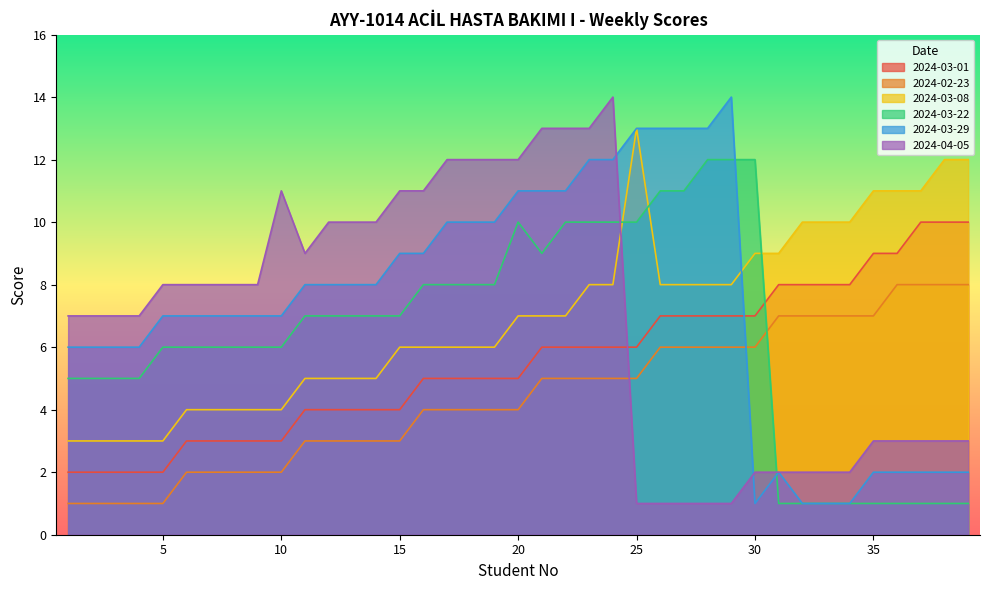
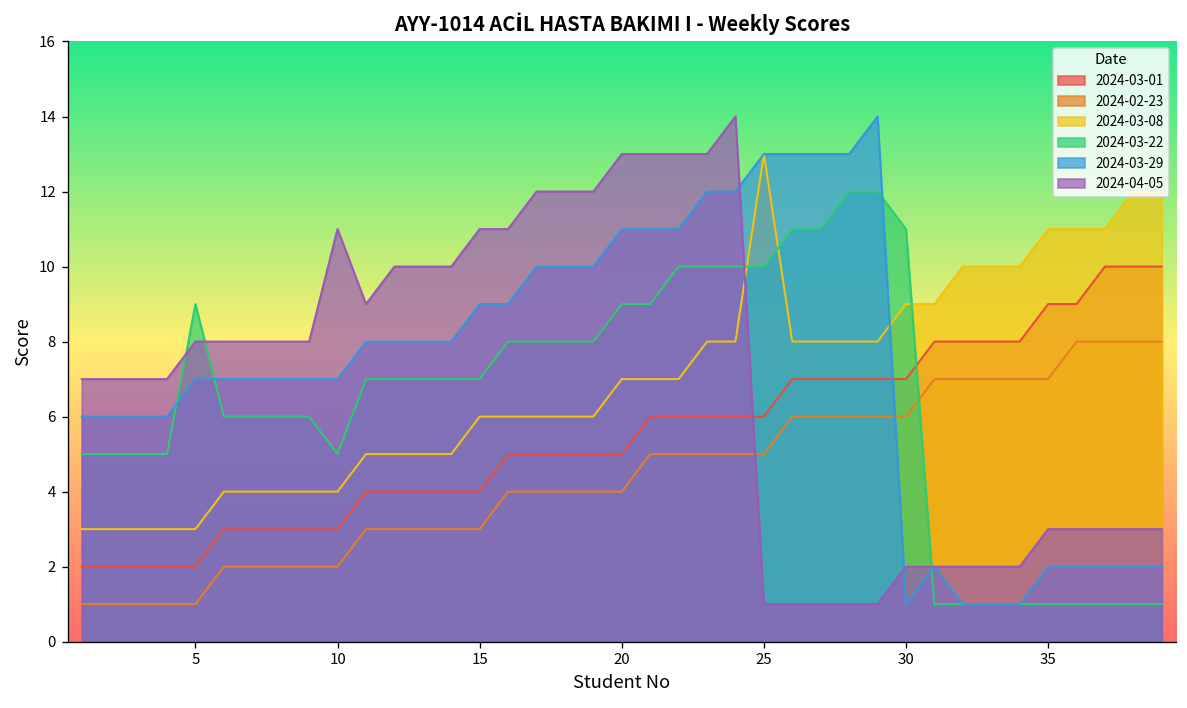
  {
    "2024-03-08": {
      "5": 3,
      "10": 4,
      "15": 6,
      "20": 7,
      "30": 9,
      "35": 11
    },
    "2024-03-22": {
-     "5": 6,
-     "10": 6,
+     "5": 9,
+     "10": 5,
      "15": 7,
-     "20": 10,
+     "20": 9,
      "25": 10,
-     "30": 12,
+     "30": 11,
      "35": 1
    },
    "2024-03-29": {
      "5": 7,
      "10": 7,
      "15": 9,
      "20": 11,
      "30": 1,
      "35": 2
    },
    "2024-04-05": {
      "5": 8,
      "10": 11,
      "15": 11,
-     "20": 12,
+     "20": 13,
      "25": 1,
      "30": 2,
      "35": 3
    }
  }
